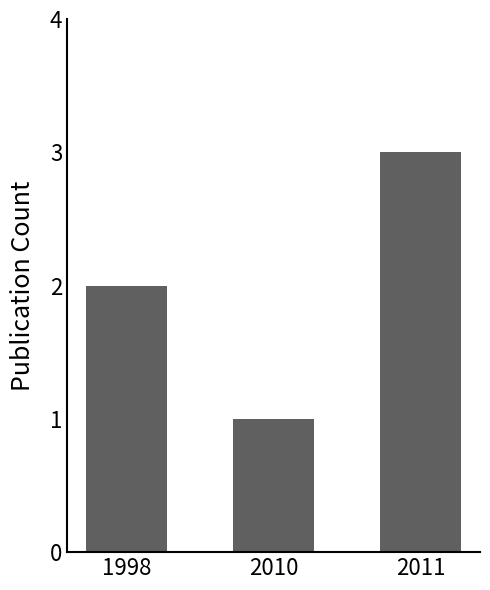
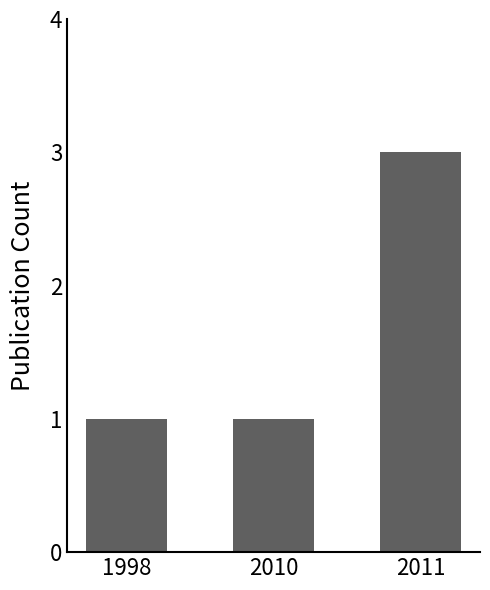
  {
-   "1998": 2,
+   "1998": 1,
    "2010": 1,
    "2011": 3
  }
